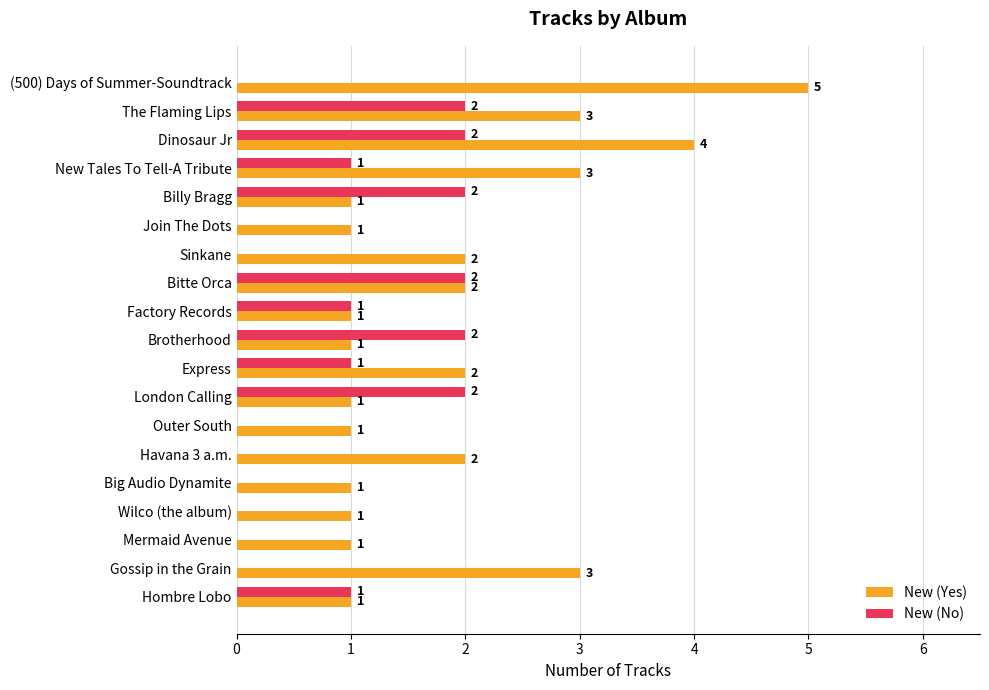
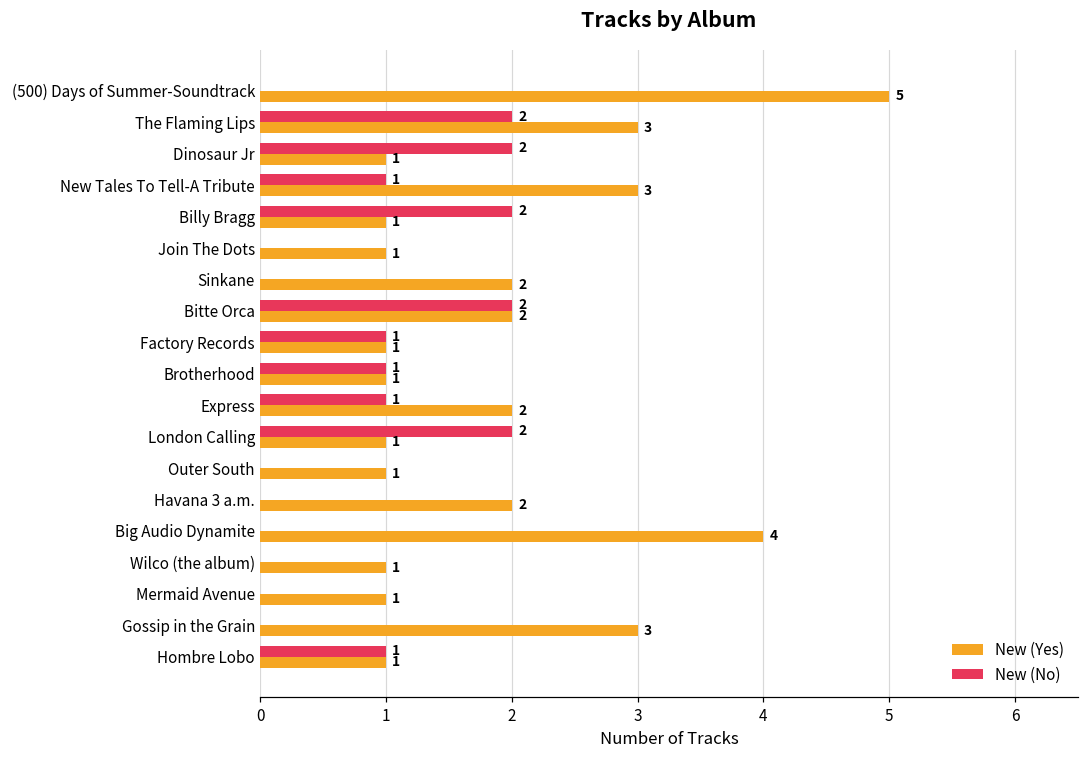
  {
    "New (Yes)": {
      "(500) Days of Summer-Soundtrack": 5,
      "The Flaming Lips": 3,
-     "Dinosaur Jr": 4,
+     "Dinosaur Jr": 1,
      "New Tales To Tell-A Tribute": 3,
      "Billy Bragg": 1,
      "Join The Dots": 1,
      "Sinkane": 2,
      "Brotherhood": 1,
      "Express": 2,
      "London Calling": 1,
      "Outer South": 1,
      "Havana 3 a.m.": 2,
-     "Big Audio Dynamite": 1,
+     "Big Audio Dynamite": 4,
      "Wilco (the album)": 1,
      "Mermaid Avenue": 1,
      "Gossip in the Grain": 3
    },
    "New (No)": {
      "The Flaming Lips": 2,
      "Dinosaur Jr": 2,
      "New Tales To Tell-A Tribute": 1,
      "Billy Bragg": 2,
-     "Brotherhood": 2,
+     "Brotherhood": 1,
      "Express": 1,
      "London Calling": 2
    }
  }
